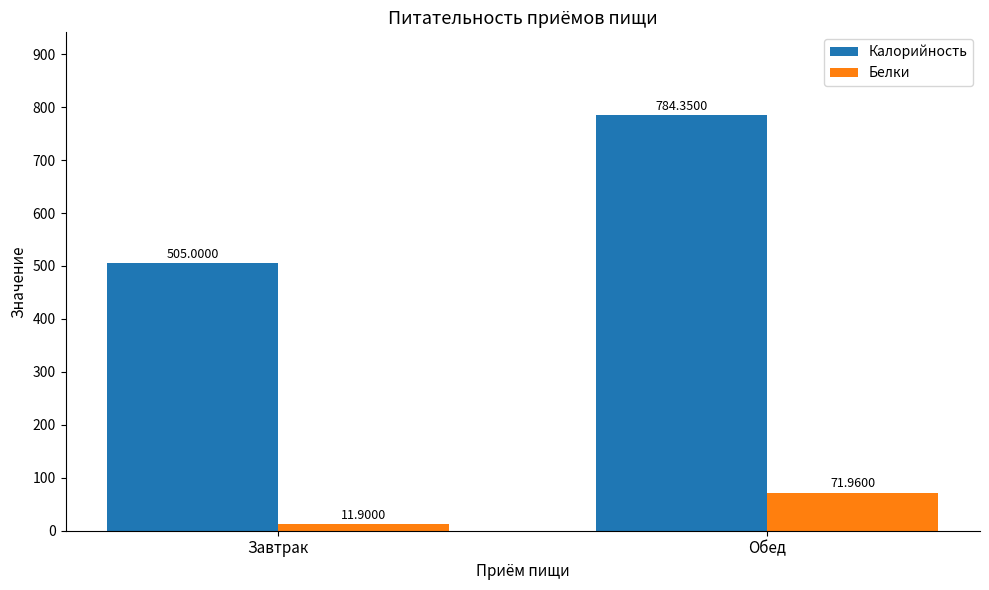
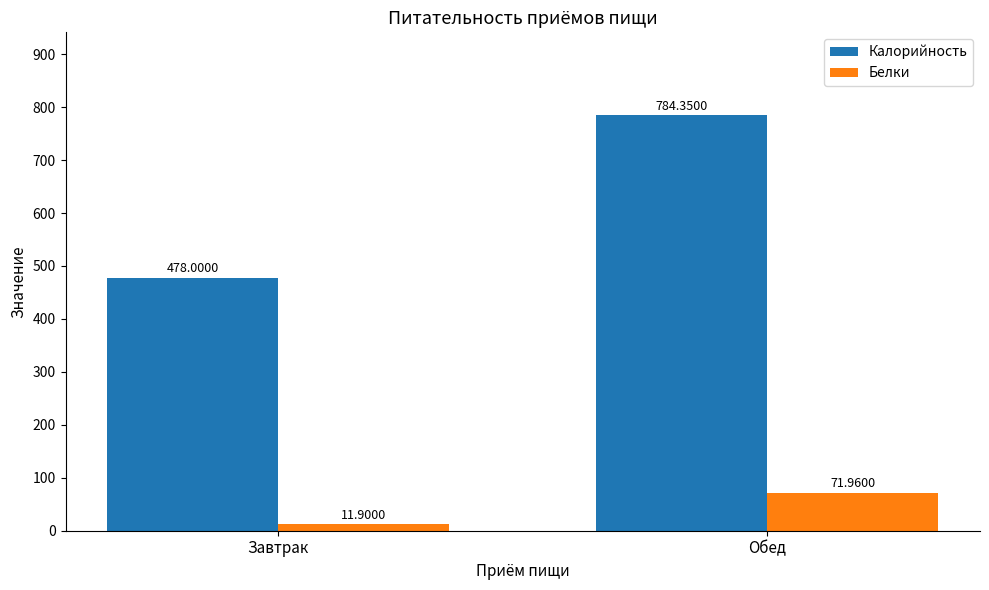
  {
    "Калорийность": {
-     "Завтрак": 505.0000,
+     "Завтрак": 478.0000,
      "Обед": 784.3500
    },
    "Белки": {
      "Завтрак": 11.9000,
      "Обед": 71.9600
    }
  }
